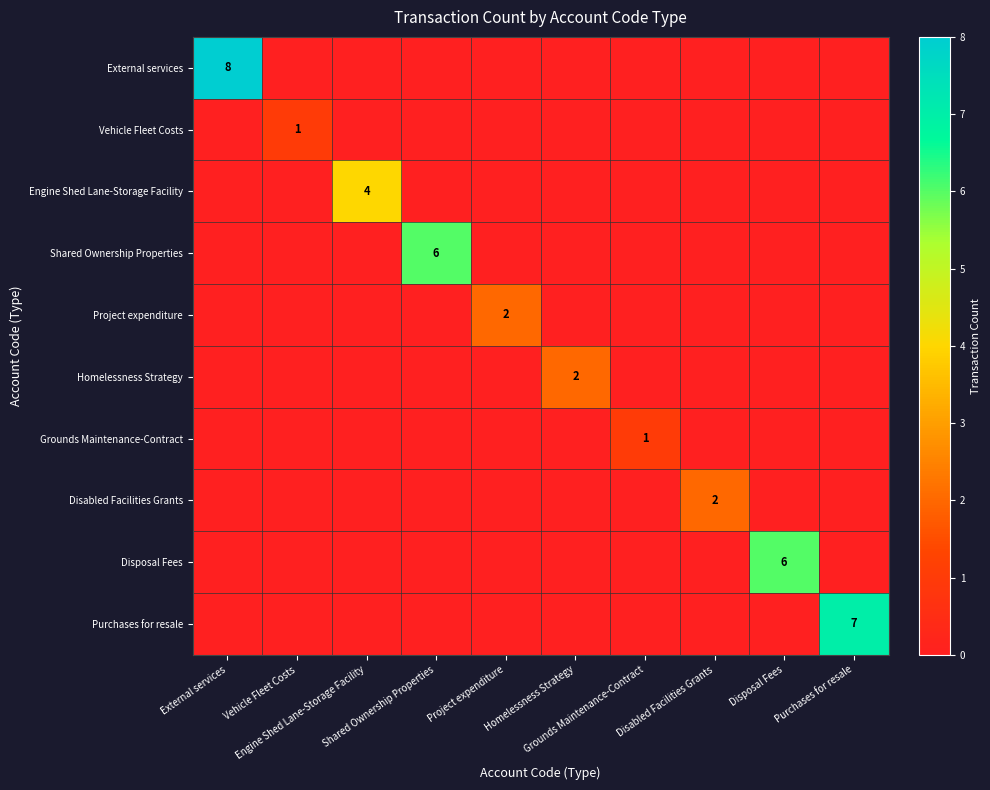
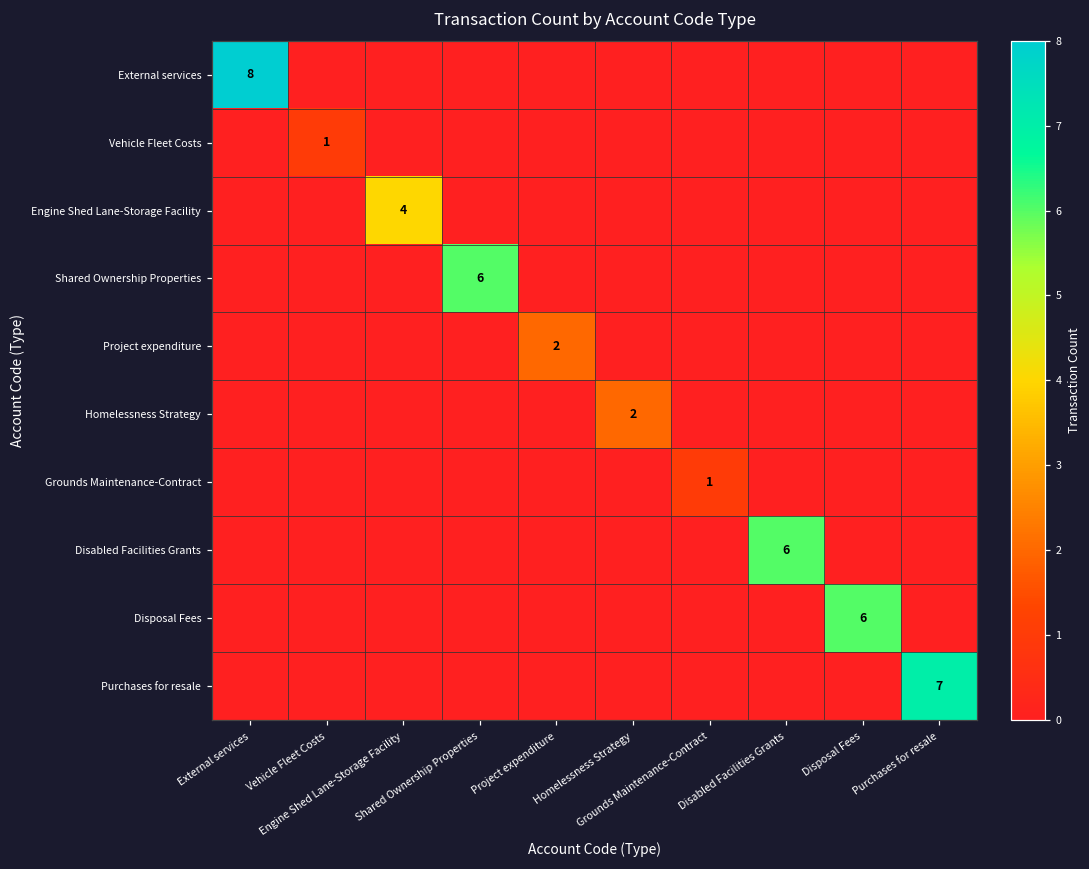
  {
    "External services": {
      "External services": 8
    },
    "Vehicle Fleet Costs": {
      "Vehicle Fleet Costs": 1
    },
    "Engine Shed Lane-Storage Facility": {
      "Engine Shed Lane-Storage Facility": 4
    },
    "Shared Ownership Properties": {
      "Shared Ownership Properties": 6
    },
    "Project expenditure": {
      "Project expenditure": 2
    },
    "Homelessness Strategy": {
      "Homelessness Strategy": 2
    },
    "Grounds Maintenance-Contract": {
      "Grounds Maintenance-Contract": 1
    },
    "Disabled Facilities Grants": {
-     "Disabled Facilities Grants": 2
+     "Disabled Facilities Grants": 6
    },
    "Disposal Fees": {
      "Disposal Fees": 6
    },
    "Purchases for resale": {
      "Purchases for resale": 7
    }
  }
